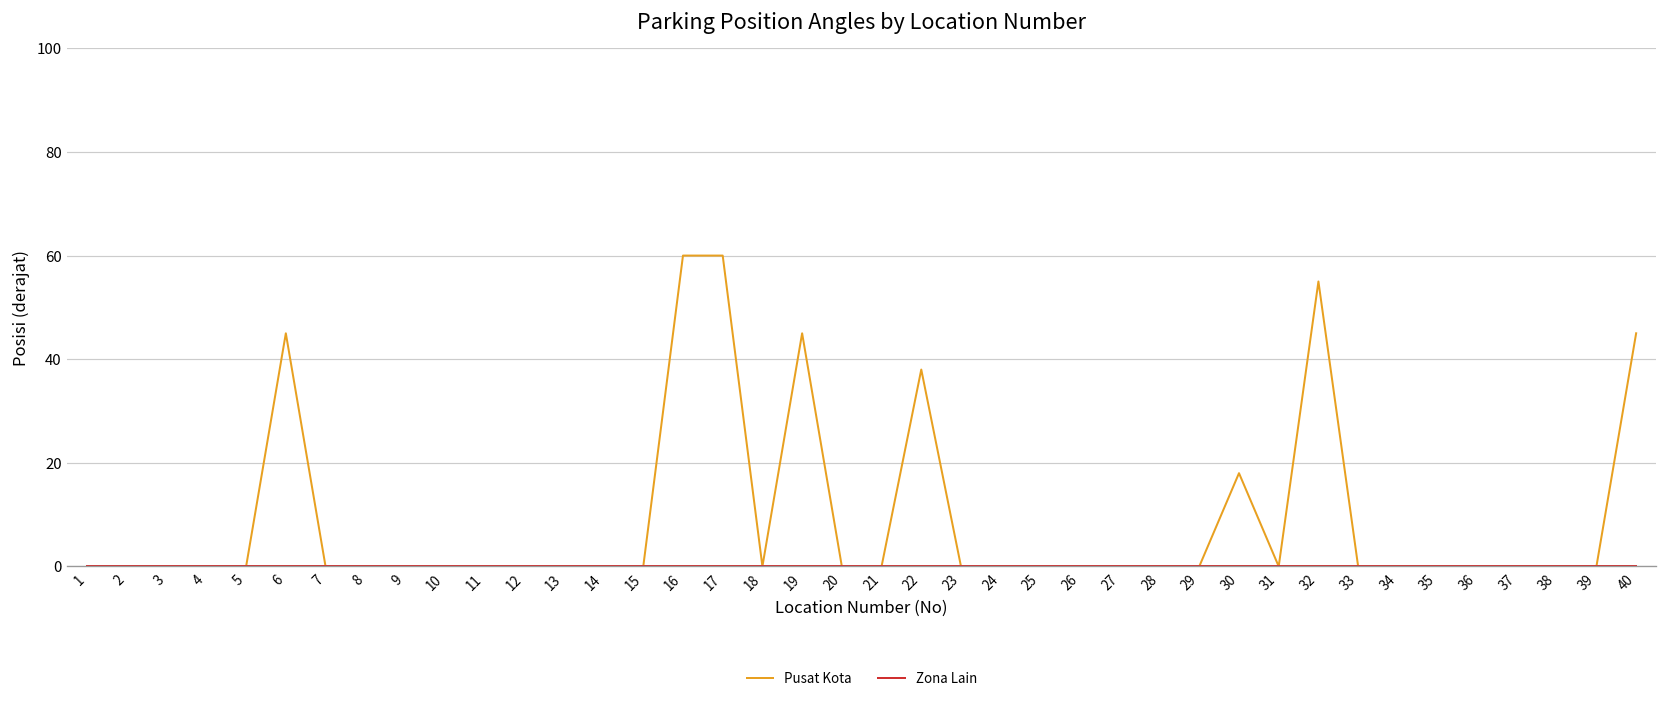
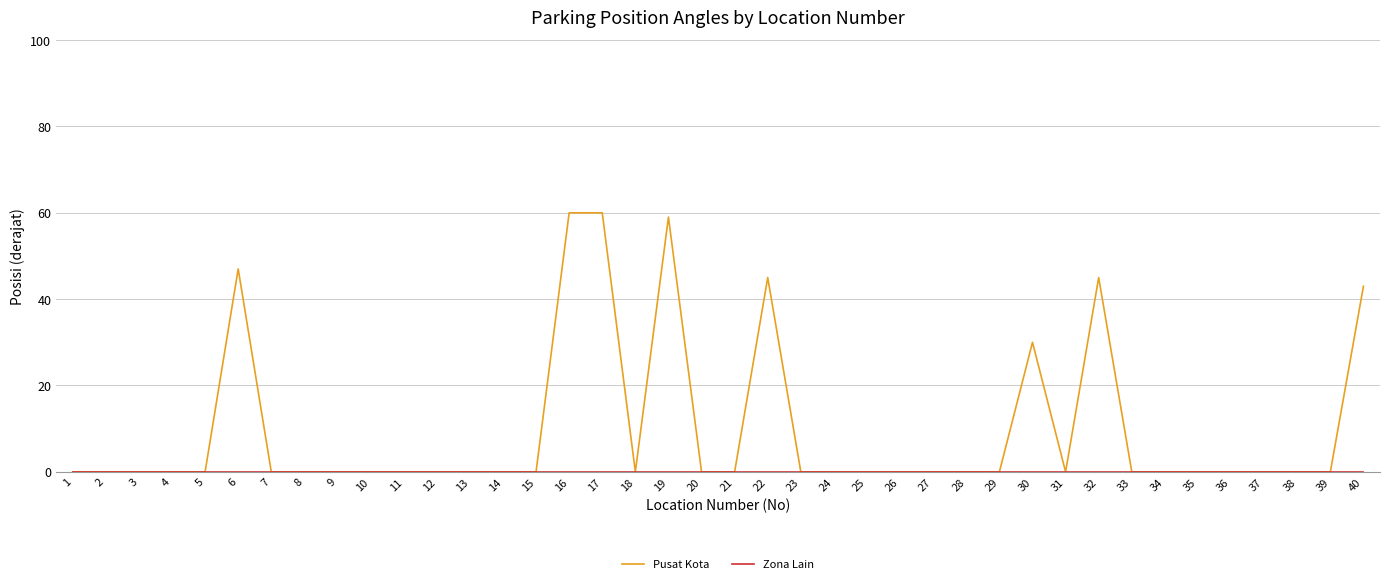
  {
    "Pusat Kota": {
-     "6": 45,
+     "6": 47,
      "16": 60,
      "17": 60,
-     "19": 45,
-     "22": 38,
-     "30": 18,
-     "32": 55,
-     "40": 45
+     "19": 59,
+     "22": 45,
+     "30": 30,
+     "32": 45,
+     "40": 43
    },
    "Zona Lain": {
      "6": 0,
      "16": 0,
      "17": 0,
      "19": 0,
      "22": 0,
      "30": 0,
      "32": 0,
      "40": 0
    }
  }
